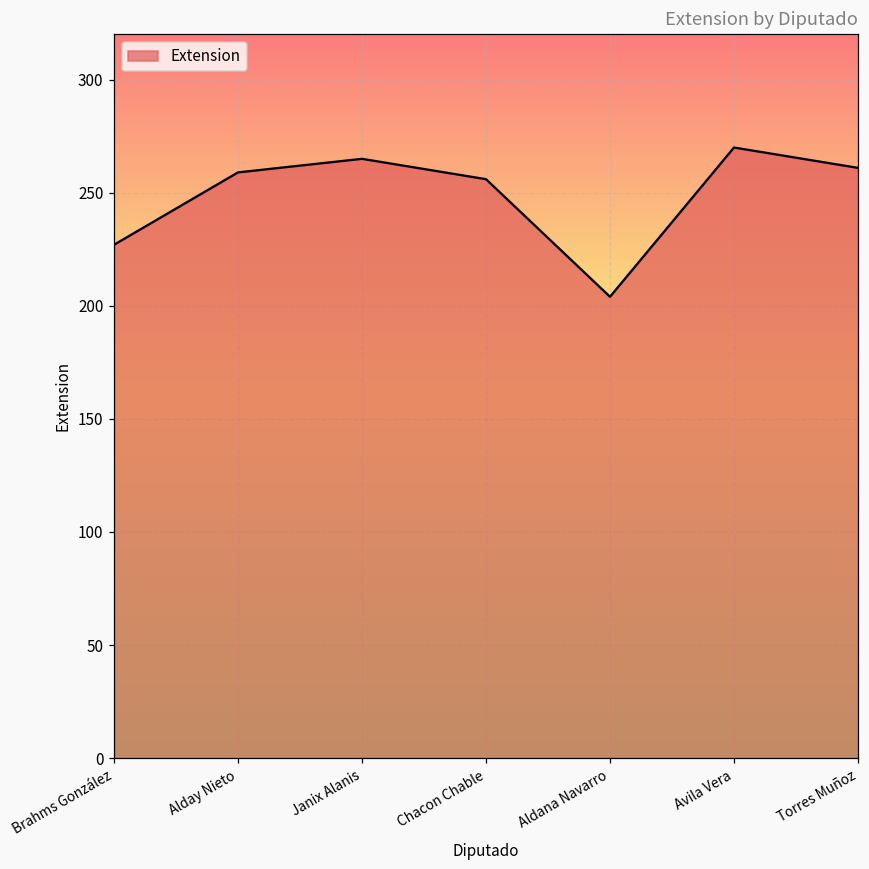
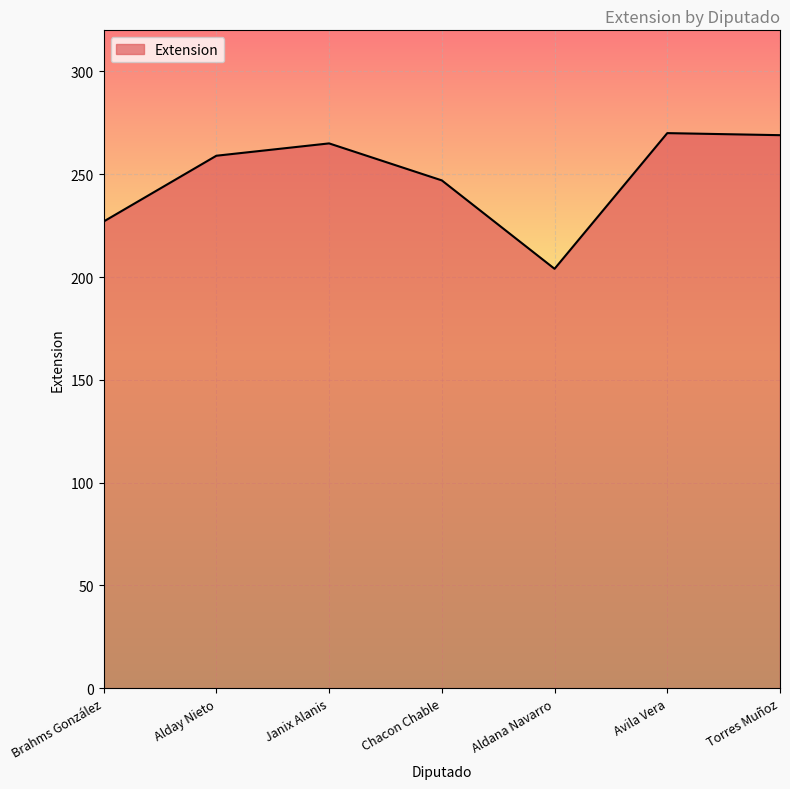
  {
    "Brahms González": 227,
    "Alday Nieto": 259,
    "Janix Alanis": 265,
-   "Chacon Chable": 256,
+   "Chacon Chable": 247,
    "Aldana Navarro": 204,
    "Avila Vera": 270,
-   "Torres Muñoz": 261
+   "Torres Muñoz": 269
  }
